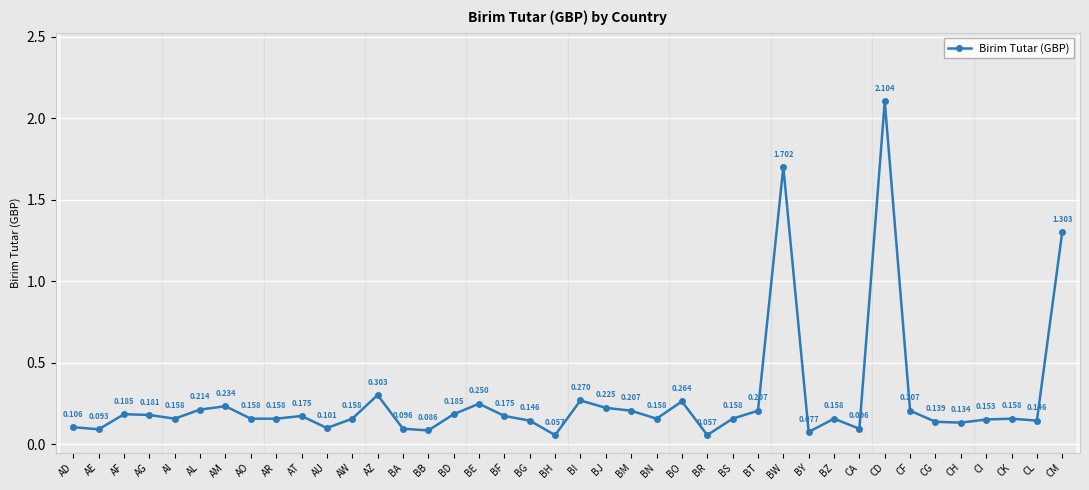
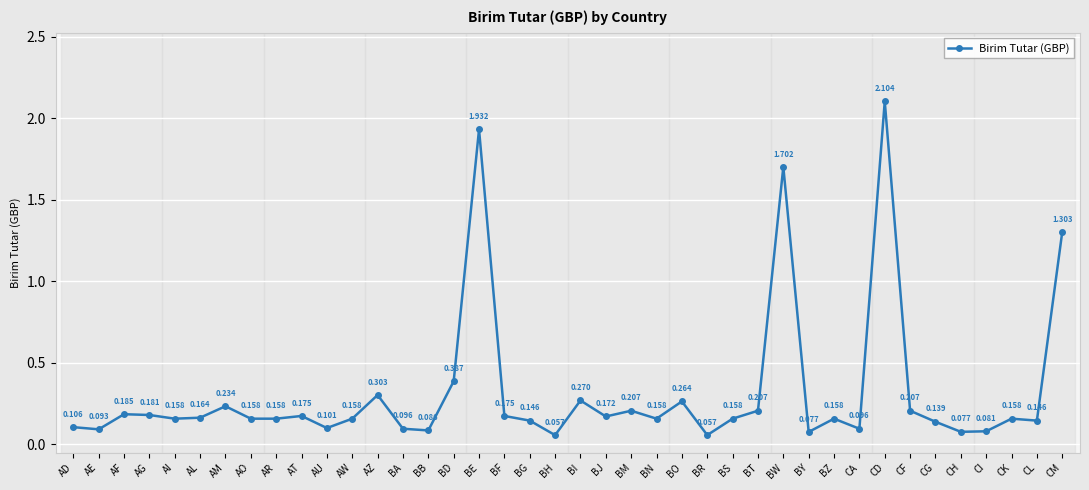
  {
    "AD": 0.106,
    "AE": 0.093,
    "AF": 0.185,
    "AG": 0.181,
    "AI": 0.158,
-   "AL": 0.214,
+   "AL": 0.164,
    "AM": 0.234,
    "AO": 0.158,
    "AR": 0.158,
    "AT": 0.175,
    "AU": 0.101,
    "AW": 0.158,
    "AZ": 0.303,
    "BA": 0.096,
    "BB": 0.086,
-   "BD": 0.185,
-   "BE": 0.250,
+   "BD": 0.387,
+   "BE": 1.932,
    "BF": 0.175,
    "BG": 0.146,
    "BH": 0.057,
    "BI": 0.270,
-   "BJ": 0.225,
+   "BJ": 0.172,
    "BM": 0.207,
    "BN": 0.158,
    "BO": 0.264,
    "BR": 0.057,
    "BS": 0.158,
    "BT": 0.207,
    "BW": 1.702,
    "BY": 0.077,
    "BZ": 0.158,
    "CA": 0.096,
    "CD": 2.104,
    "CF": 0.207,
    "CG": 0.139,
-   "CH": 0.134,
-   "CI": 0.153,
+   "CH": 0.077,
+   "CI": 0.081,
    "CK": 0.158,
    "CL": 0.146,
    "CM": 1.303
  }
